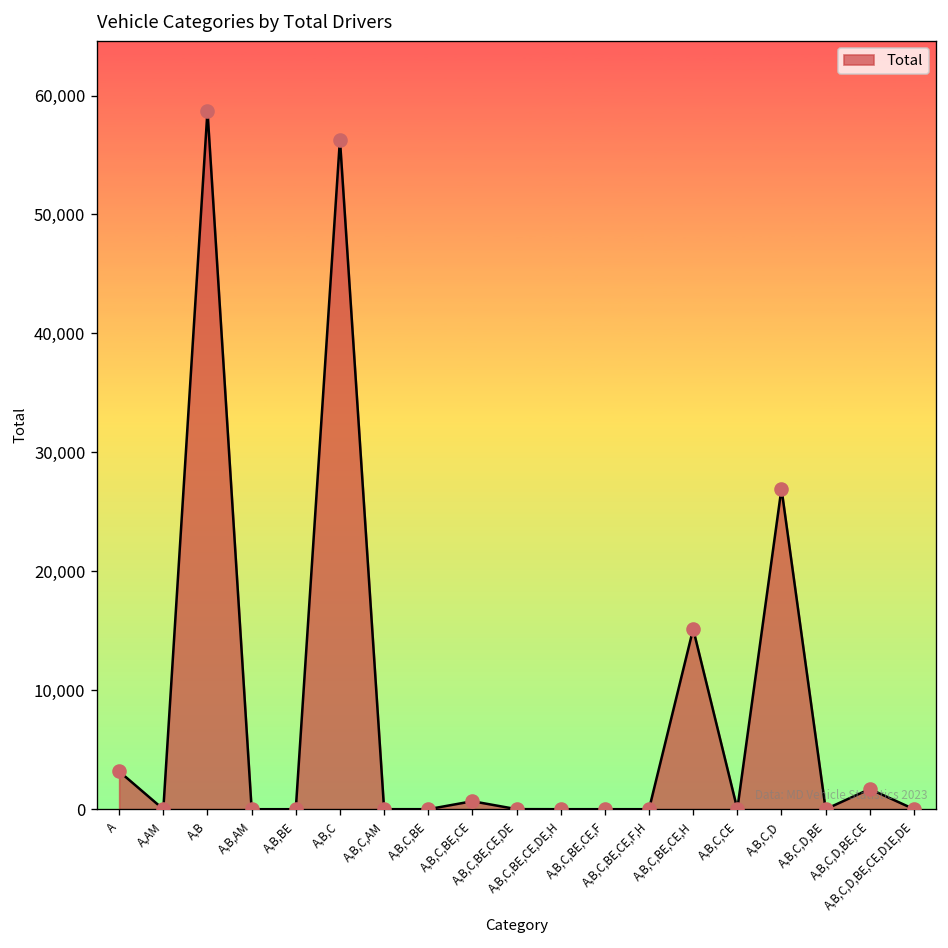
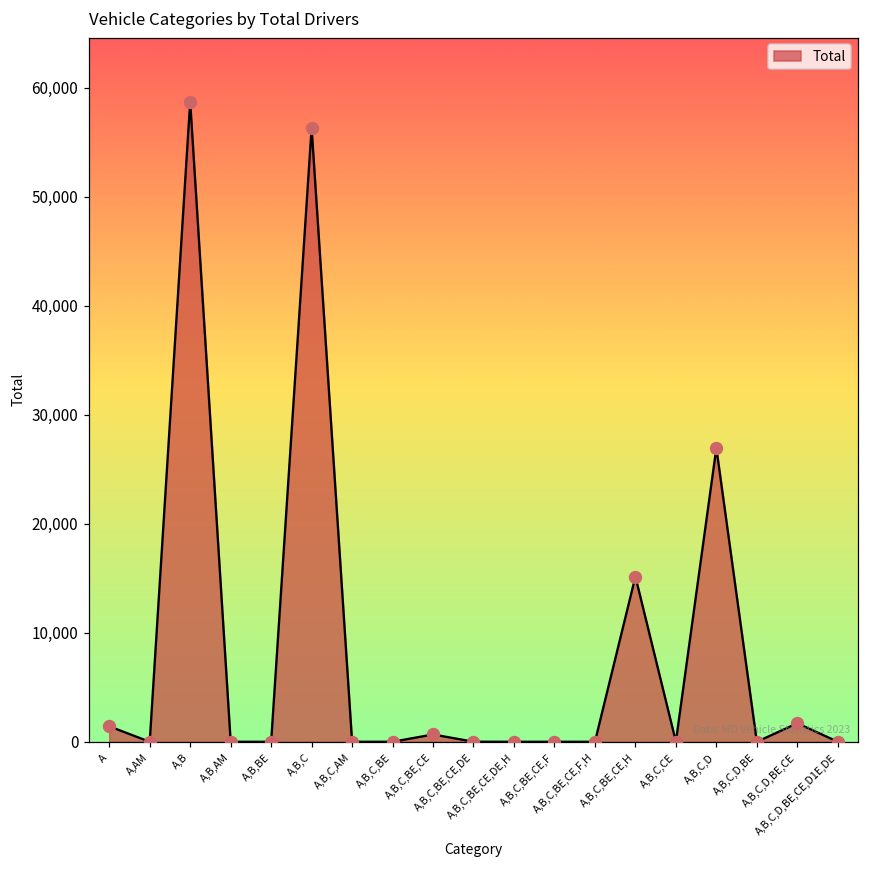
  {
-   "A": "3,000",
+   "A": "1,000",
    "A,AM": "0",
    "A,B": "59,000",
    "A,B,AM": "0",
    "A,B,BE": "0",
    "A,B,C": "56,000",
    "A,B,C,AM": "0",
    "A,B,C,BE": "0",
    "A,B,C,BE,CE": "1,000",
    "A,B,C,BE,CE,DE": "0",
    "A,B,C,BE,CE,DE,H": "0",
    "A,B,C,BE,CE,F": "0",
    "A,B,C,BE,CE,F,H": "0",
    "A,B,C,BE,CE,H": "15,000",
    "A,B,C,CE": "0",
    "A,B,C,D": "27,000",
    "A,B,C,D,BE": "0",
    "A,B,C,D,BE,CE,D1E,DE": "0"
  }
